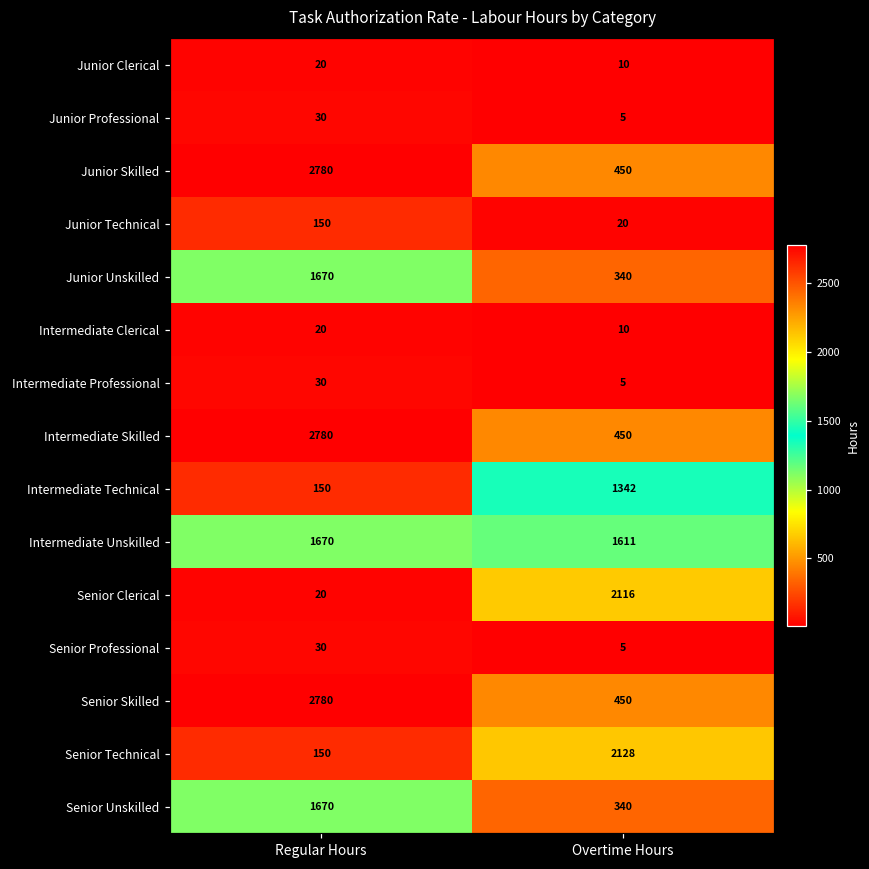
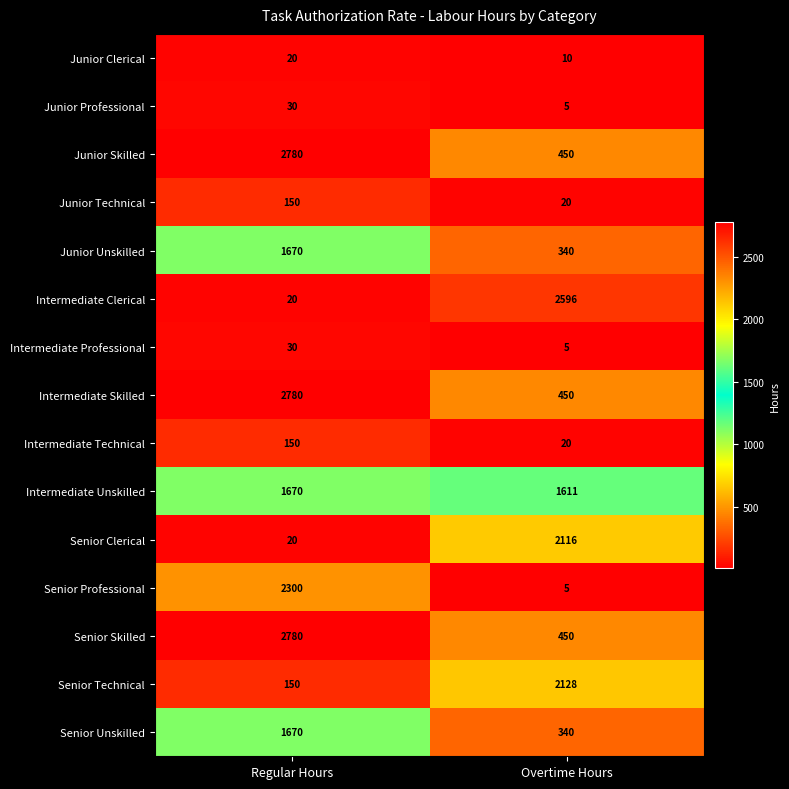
  {
    "Junior Clerical": {
      "Regular Hours": 20,
      "Overtime Hours": 10
    },
    "Junior Professional": {
      "Regular Hours": 30,
      "Overtime Hours": 5
    },
    "Junior Skilled": {
      "Regular Hours": 2780,
      "Overtime Hours": 450
    },
    "Junior Technical": {
      "Regular Hours": 150,
      "Overtime Hours": 20
    },
    "Junior Unskilled": {
      "Regular Hours": 1670,
      "Overtime Hours": 340
    },
    "Intermediate Clerical": {
      "Regular Hours": 20,
-     "Overtime Hours": 10
+     "Overtime Hours": 2596
    },
    "Intermediate Professional": {
      "Regular Hours": 30,
      "Overtime Hours": 5
    },
    "Intermediate Skilled": {
      "Regular Hours": 2780,
      "Overtime Hours": 450
    },
    "Intermediate Technical": {
      "Regular Hours": 150,
-     "Overtime Hours": 1342
+     "Overtime Hours": 20
    },
    "Intermediate Unskilled": {
      "Regular Hours": 1670,
      "Overtime Hours": 1611
    },
    "Senior Clerical": {
      "Regular Hours": 20,
      "Overtime Hours": 2116
    },
    "Senior Professional": {
-     "Regular Hours": 30,
+     "Regular Hours": 2300,
      "Overtime Hours": 5
    },
    "Senior Skilled": {
      "Regular Hours": 2780,
      "Overtime Hours": 450
    },
    "Senior Technical": {
      "Regular Hours": 150,
      "Overtime Hours": 2128
    },
    "Senior Unskilled": {
      "Regular Hours": 1670,
      "Overtime Hours": 340
    }
  }
